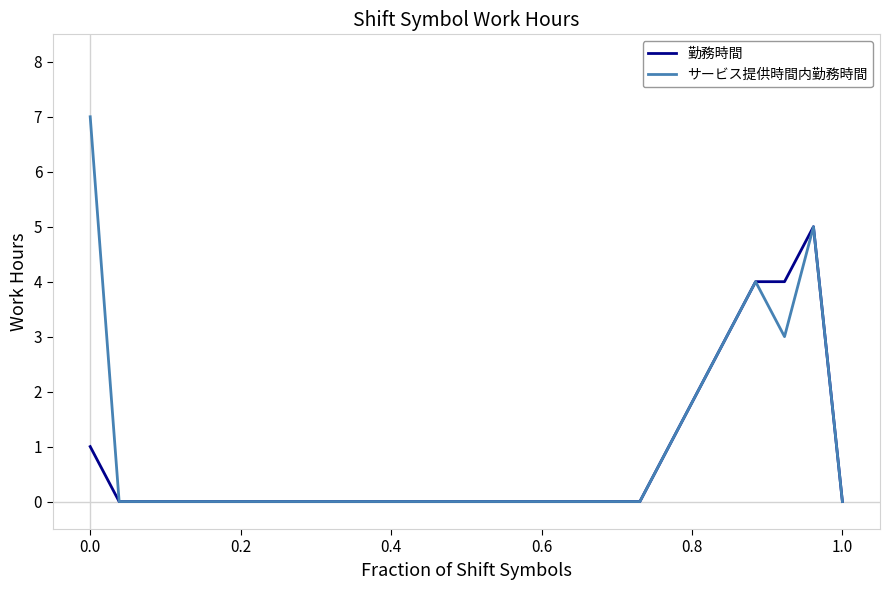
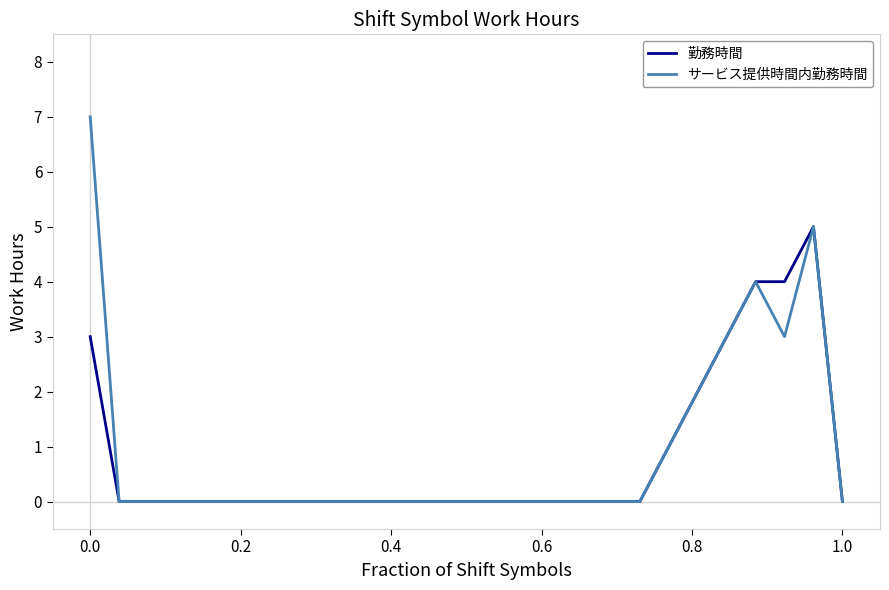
  {
    "勤務時間": {
-     "0.0": 1
+     "0.0": 3
    },
    "サービス提供時間内勤務時間": {
      "0.0": 7
    }
  }
